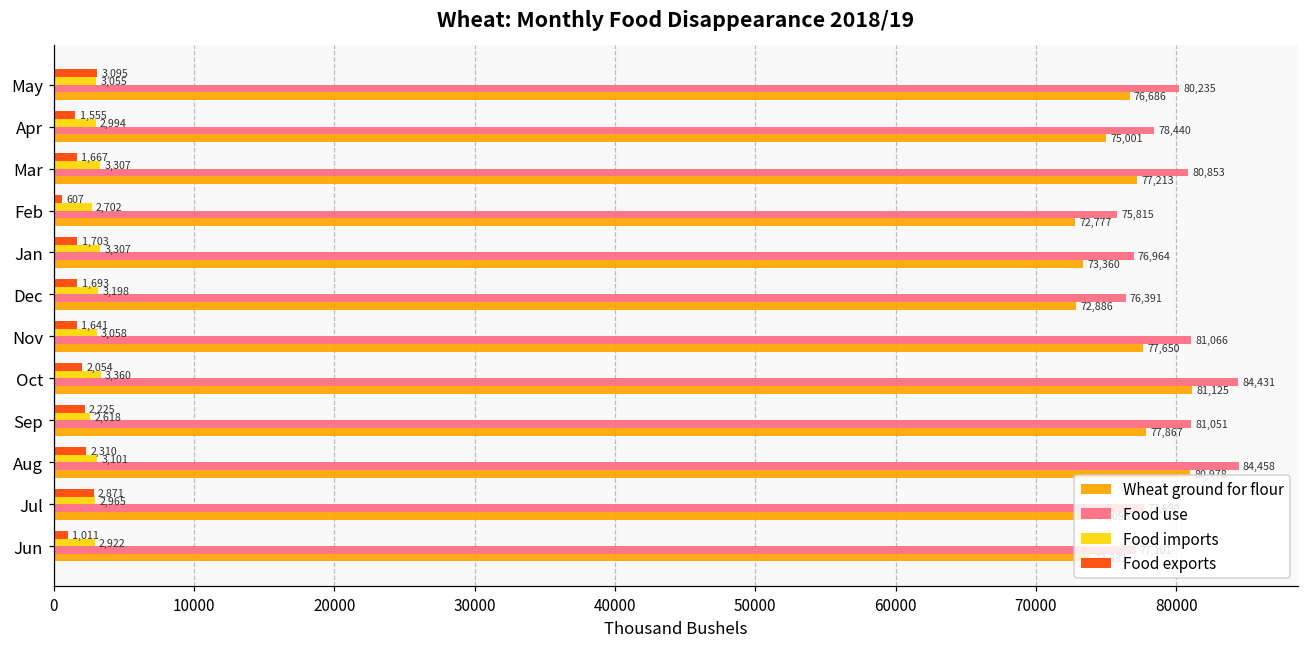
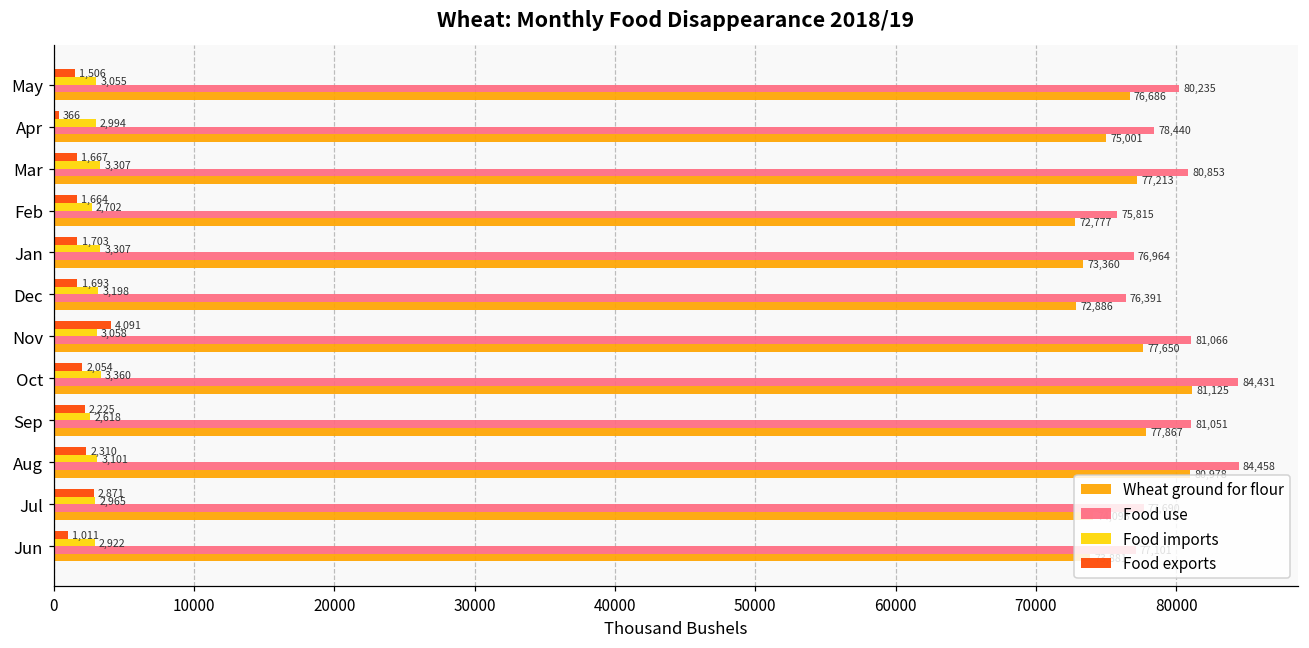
  {
    "Food use": {
      "May": "80,235",
      "Apr": "78,440",
      "Mar": "80,853",
      "Feb": "75,815",
      "Jan": "76,964",
      "Dec": "76,391",
      "Nov": "81,066",
      "Oct": "84,431",
      "Sep": "81,051",
      "Aug": "84,458"
    },
    "Food exports": {
-     "May": "3,095",
-     "Apr": "1,555",
+     "May": "1,506",
+     "Apr": "366",
      "Mar": "1,667",
-     "Feb": "607",
+     "Feb": "1,664",
      "Jan": "1,703",
      "Dec": "1,693",
-     "Nov": "1,641",
+     "Nov": "4,091",
      "Oct": "2,054",
      "Jun": "1,011"
    }
  }
